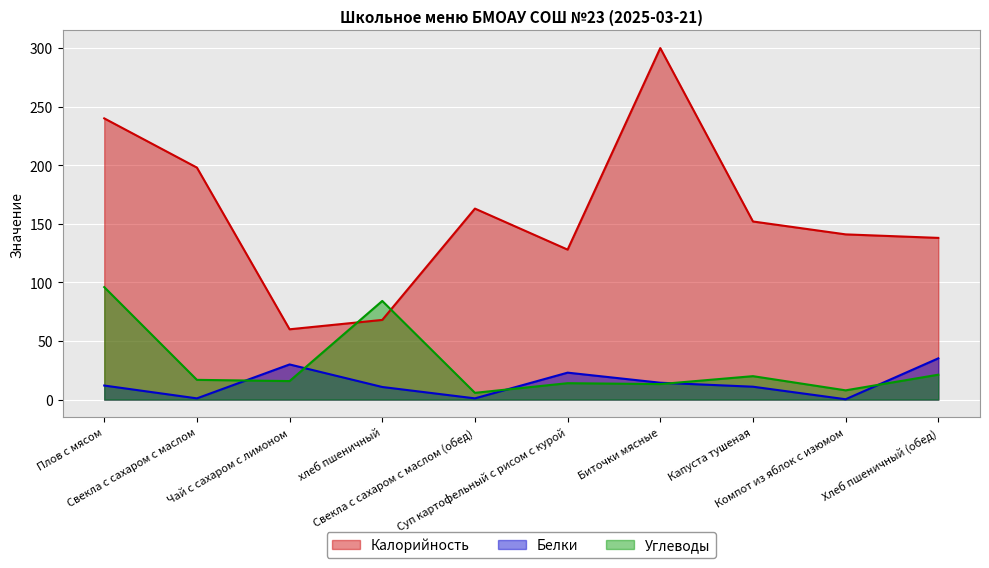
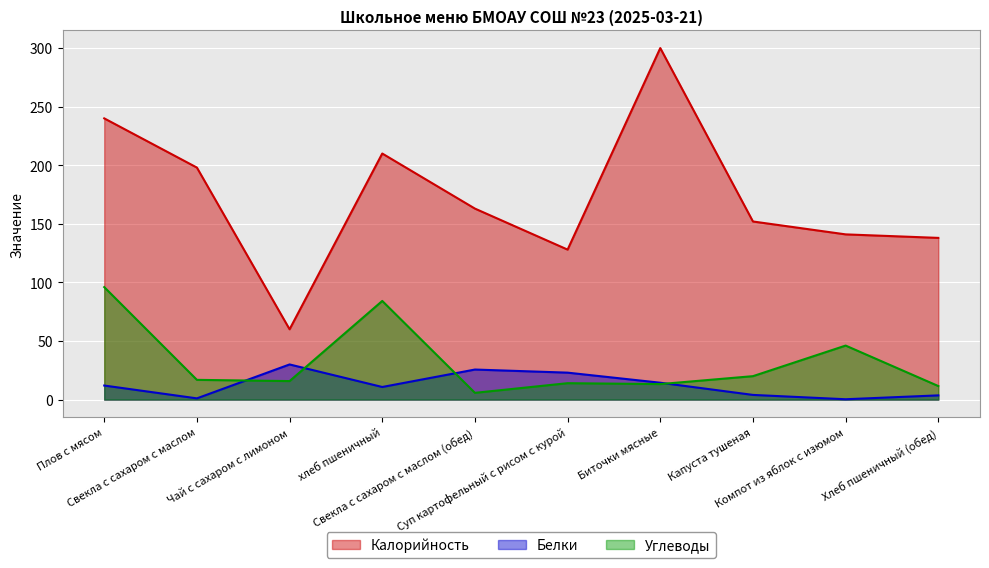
  {
    "Калорийность": {
      "Плов с мясом": 240,
      "Свекла с сахаром с маслом": 198,
      "Чай с сахаром с лимоном": 60,
-     "хлеб пшеничный": 68,
+     "хлеб пшеничный": 210,
      "Свекла с сахаром с маслом (обед)": 163,
      "Суп картофельный с рисом с курой": 128,
      "Биточки мясные": 300,
      "Капуста тушеная": 152,
      "Компот из яблок с изюмом": 141,
      "Хлеб пшеничный (обед)": 138
    },
    "Белки": {
      "Плов с мясом": 12,
      "Свекла с сахаром с маслом": 1,
      "Чай с сахаром с лимоном": 30,
      "хлеб пшеничный": 11,
-     "Свекла с сахаром с маслом (обед)": 1,
+     "Свекла с сахаром с маслом (обед)": 26,
      "Суп картофельный с рисом с курой": 23,
-     "Капуста тушеная": 11,
+     "Капуста тушеная": 4,
      "Компот из яблок с изюмом": 0,
-     "Хлеб пшеничный (обед)": 35
+     "Хлеб пшеничный (обед)": 4
    },
    "Углеводы": {
      "Плов с мясом": 96,
      "Свекла с сахаром с маслом": 17,
      "Чай с сахаром с лимоном": 16,
      "хлеб пшеничный": 84,
      "Свекла с сахаром с маслом (обед)": 6,
      "Суп картофельный с рисом с курой": 14,
      "Капуста тушеная": 20,
-     "Компот из яблок с изюмом": 8,
-     "Хлеб пшеничный (обед)": 21
+     "Компот из яблок с изюмом": 46,
+     "Хлеб пшеничный (обед)": 12
    }
  }
